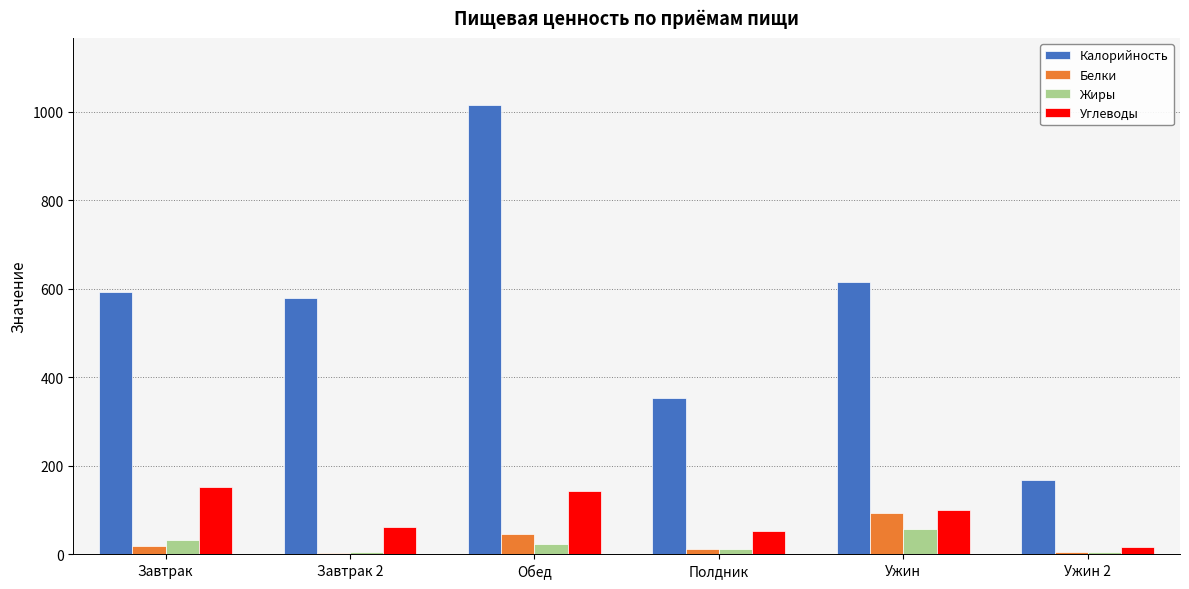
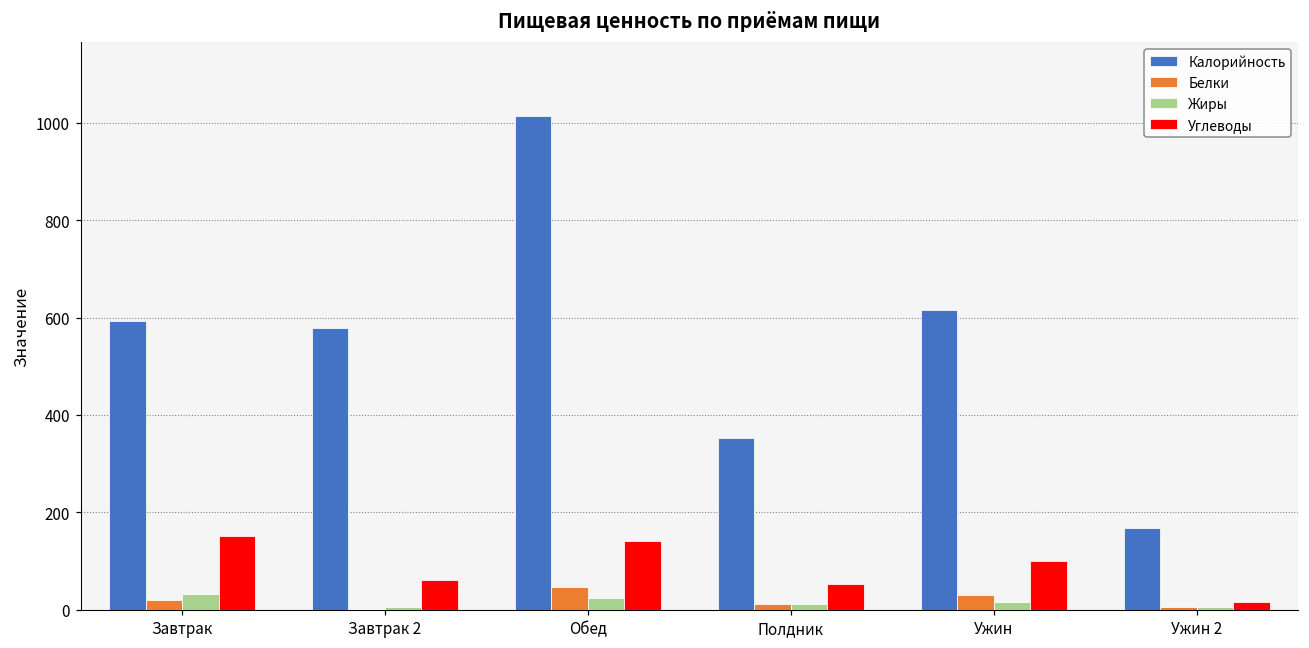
  {
    "Калорийность": {
      "Завтрак": 590,
      "Завтрак 2": 580,
      "Обед": 1010,
      "Полдник": 350,
      "Ужин": 620,
      "Ужин 2": 170
    },
    "Белки": {
      "Завтрак": 20,
      "Обед": 50,
      "Полдник": 10,
-     "Ужин": 90,
+     "Ужин": 30,
      "Ужин 2": 10
    },
    "Жиры": {
      "Завтрак": 30,
      "Обед": 20,
      "Полдник": 10,
-     "Ужин": 60,
+     "Ужин": 20,
      "Ужин 2": 10
    },
    "Углеводы": {
      "Завтрак": 150,
      "Завтрак 2": 60,
      "Обед": 140,
      "Полдник": 50,
      "Ужин": 100,
      "Ужин 2": 20
    }
  }
